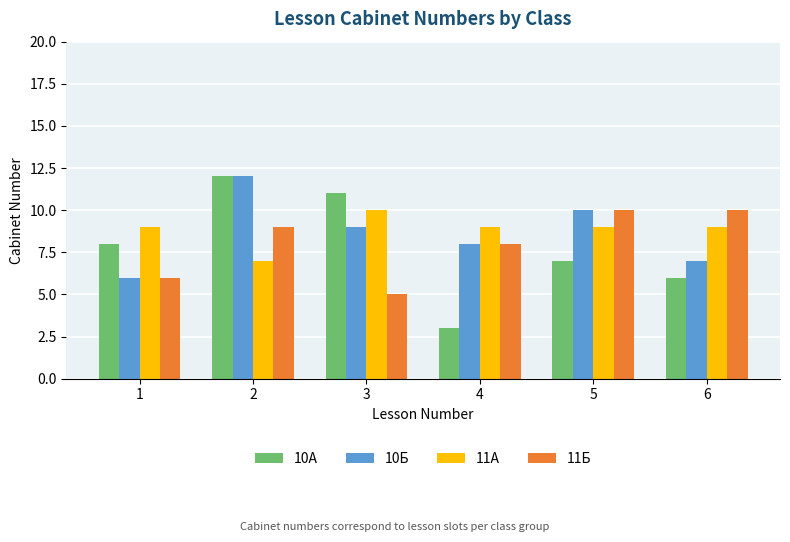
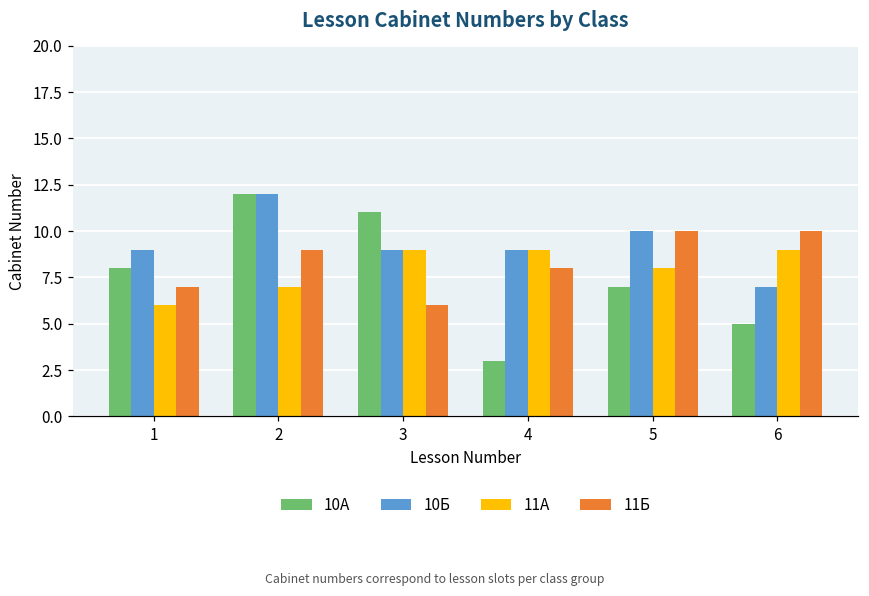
  {
    "10А": {
      "1": 8,
      "2": 12,
      "3": 11,
      "4": 3,
      "5": 7,
-     "6": 6
+     "6": 5
    },
    "10Б": {
-     "1": 6,
+     "1": 9,
      "2": 12,
      "3": 9,
-     "4": 8,
+     "4": 9,
      "5": 10,
      "6": 7
    },
    "11А": {
-     "1": 9,
+     "1": 6,
      "2": 7,
-     "3": 10,
+     "3": 9,
      "4": 9,
-     "5": 9,
+     "5": 8,
      "6": 9
    },
    "11Б": {
-     "1": 6,
+     "1": 7,
      "2": 9,
-     "3": 5,
+     "3": 6,
      "4": 8,
      "5": 10,
      "6": 10
    }
  }
